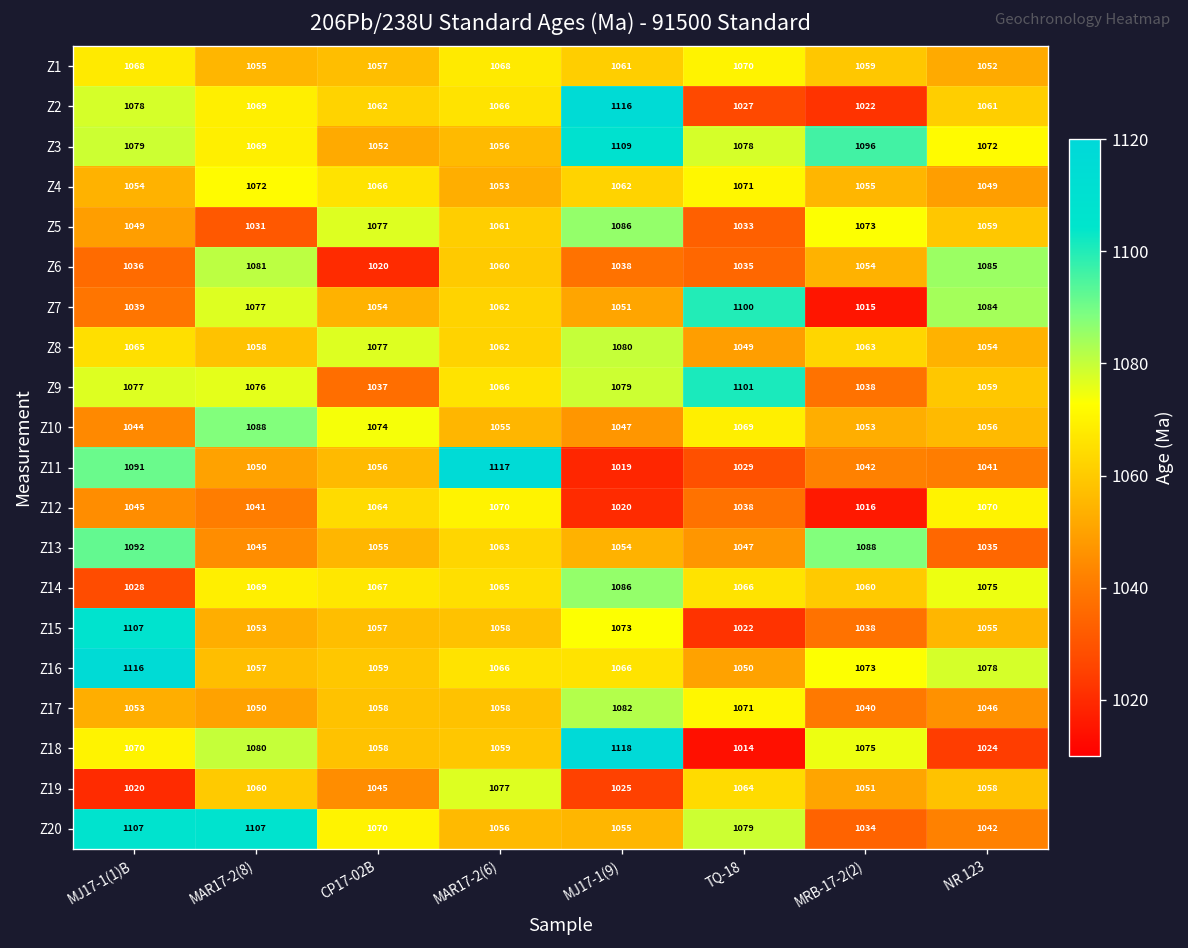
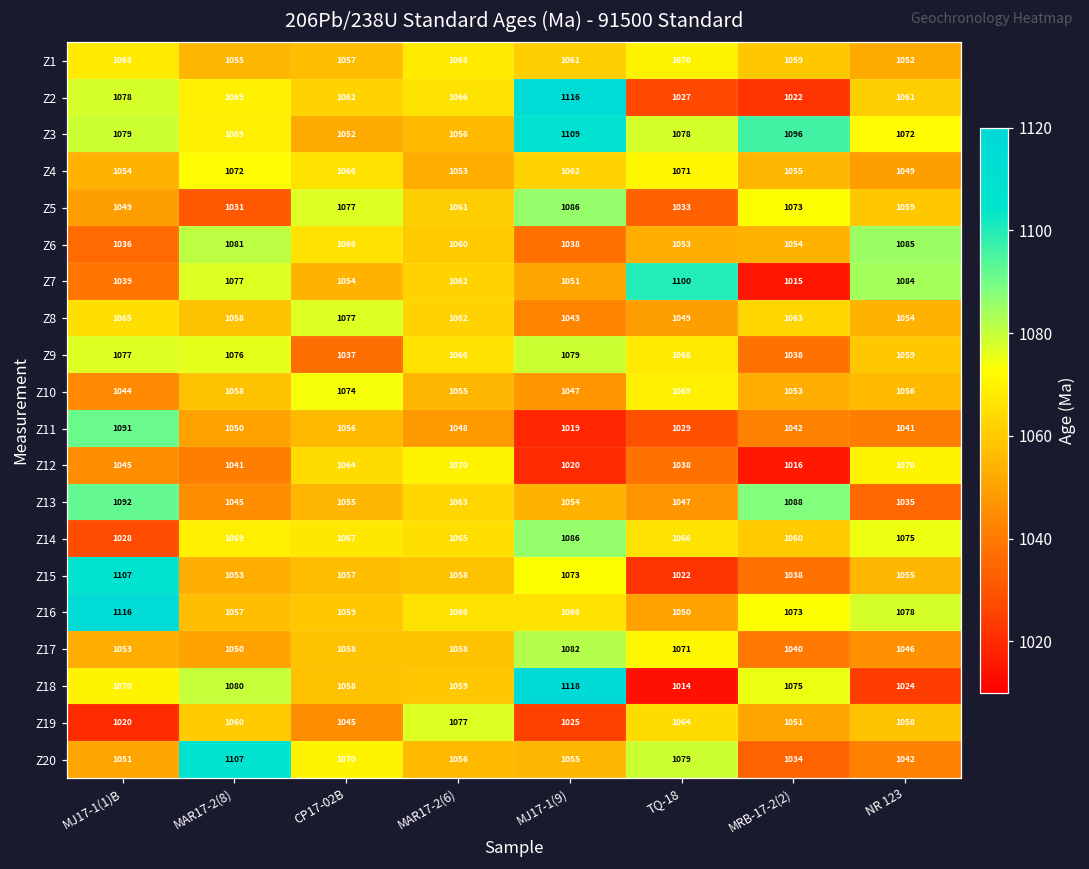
  {
    "Z1": {
      "MJ17-1(1)B": 1068,
      "MAR17-2(8)": 1055,
      "CP17-02B": 1057,
      "MAR17-2(6)": 1068,
      "MJ17-1(9)": 1061,
      "TQ-18": 1070,
      "MRB-17-2(2)": 1059,
      "NR 123": 1052
    },
    "Z2": {
      "MJ17-1(1)B": 1078,
      "MAR17-2(8)": 1069,
      "CP17-02B": 1062,
      "MAR17-2(6)": 1066,
      "MJ17-1(9)": 1116,
      "TQ-18": 1027,
      "MRB-17-2(2)": 1022,
      "NR 123": 1061
    },
    "Z3": {
      "MJ17-1(1)B": 1079,
      "MAR17-2(8)": 1069,
      "CP17-02B": 1052,
      "MAR17-2(6)": 1056,
      "MJ17-1(9)": 1109,
      "TQ-18": 1078,
      "MRB-17-2(2)": 1096,
      "NR 123": 1072
    },
    "Z4": {
      "MJ17-1(1)B": 1054,
      "MAR17-2(8)": 1072,
      "CP17-02B": 1066,
      "MAR17-2(6)": 1053,
      "MJ17-1(9)": 1062,
      "TQ-18": 1071,
      "MRB-17-2(2)": 1055,
      "NR 123": 1049
    },
    "Z5": {
      "MJ17-1(1)B": 1049,
      "MAR17-2(8)": 1031,
      "CP17-02B": 1077,
      "MAR17-2(6)": 1061,
      "MJ17-1(9)": 1086,
      "TQ-18": 1033,
      "MRB-17-2(2)": 1073,
      "NR 123": 1059
    },
    "Z6": {
      "MJ17-1(1)B": 1036,
      "MAR17-2(8)": 1081,
-     "CP17-02B": 1020,
+     "CP17-02B": 1066,
      "MAR17-2(6)": 1060,
      "MJ17-1(9)": 1038,
-     "TQ-18": 1035,
+     "TQ-18": 1053,
      "MRB-17-2(2)": 1054,
      "NR 123": 1085
    },
    "Z7": {
      "MJ17-1(1)B": 1039,
      "MAR17-2(8)": 1077,
      "CP17-02B": 1054,
      "MAR17-2(6)": 1062,
      "MJ17-1(9)": 1051,
      "TQ-18": 1100,
      "MRB-17-2(2)": 1015,
      "NR 123": 1084
    },
    "Z8": {
      "MJ17-1(1)B": 1065,
      "MAR17-2(8)": 1058,
      "CP17-02B": 1077,
      "MAR17-2(6)": 1062,
-     "MJ17-1(9)": 1080,
+     "MJ17-1(9)": 1043,
      "TQ-18": 1049,
      "MRB-17-2(2)": 1063,
      "NR 123": 1054
    },
    "Z9": {
      "MJ17-1(1)B": 1077,
      "MAR17-2(8)": 1076,
      "CP17-02B": 1037,
      "MAR17-2(6)": 1066,
      "MJ17-1(9)": 1079,
-     "TQ-18": 1101,
+     "TQ-18": 1068,
      "MRB-17-2(2)": 1038,
      "NR 123": 1059
    },
    "Z10": {
      "MJ17-1(1)B": 1044,
-     "MAR17-2(8)": 1088,
+     "MAR17-2(8)": 1058,
      "CP17-02B": 1074,
      "MAR17-2(6)": 1055,
      "MJ17-1(9)": 1047,
      "TQ-18": 1069,
      "MRB-17-2(2)": 1053,
      "NR 123": 1056
    },
    "Z11": {
      "MJ17-1(1)B": 1091,
      "MAR17-2(8)": 1050,
      "CP17-02B": 1056,
-     "MAR17-2(6)": 1117,
+     "MAR17-2(6)": 1048,
      "MJ17-1(9)": 1019,
      "TQ-18": 1029,
      "MRB-17-2(2)": 1042,
      "NR 123": 1041
    },
    "Z12": {
      "MJ17-1(1)B": 1045,
      "MAR17-2(8)": 1041,
      "CP17-02B": 1064,
      "MAR17-2(6)": 1070,
      "MJ17-1(9)": 1020,
      "TQ-18": 1038,
      "MRB-17-2(2)": 1016,
      "NR 123": 1070
    },
    "Z13": {
      "MJ17-1(1)B": 1092,
      "MAR17-2(8)": 1045,
      "CP17-02B": 1055,
      "MAR17-2(6)": 1063,
      "MJ17-1(9)": 1054,
      "TQ-18": 1047,
      "MRB-17-2(2)": 1088,
      "NR 123": 1035
    },
    "Z14": {
      "MJ17-1(1)B": 1028,
      "MAR17-2(8)": 1069,
      "CP17-02B": 1067,
      "MAR17-2(6)": 1065,
      "MJ17-1(9)": 1086,
      "TQ-18": 1066,
      "MRB-17-2(2)": 1060,
      "NR 123": 1075
    },
    "Z15": {
      "MJ17-1(1)B": 1107,
      "MAR17-2(8)": 1053,
      "CP17-02B": 1057,
      "MAR17-2(6)": 1058,
      "MJ17-1(9)": 1073,
      "TQ-18": 1022,
      "MRB-17-2(2)": 1038,
      "NR 123": 1055
    },
    "Z16": {
      "MJ17-1(1)B": 1116,
      "MAR17-2(8)": 1057,
      "CP17-02B": 1059,
      "MAR17-2(6)": 1066,
      "MJ17-1(9)": 1066,
      "TQ-18": 1050,
      "MRB-17-2(2)": 1073,
      "NR 123": 1078
    },
    "Z17": {
      "MJ17-1(1)B": 1053,
      "MAR17-2(8)": 1050,
      "CP17-02B": 1058,
      "MAR17-2(6)": 1058,
      "MJ17-1(9)": 1082,
      "TQ-18": 1071,
      "MRB-17-2(2)": 1040,
      "NR 123": 1046
    },
    "Z18": {
      "MJ17-1(1)B": 1070,
      "MAR17-2(8)": 1080,
      "CP17-02B": 1058,
      "MAR17-2(6)": 1059,
      "MJ17-1(9)": 1118,
      "TQ-18": 1014,
      "MRB-17-2(2)": 1075,
      "NR 123": 1024
    },
    "Z19": {
      "MJ17-1(1)B": 1020,
      "MAR17-2(8)": 1060,
      "CP17-02B": 1045,
      "MAR17-2(6)": 1077,
      "MJ17-1(9)": 1025,
      "TQ-18": 1064,
      "MRB-17-2(2)": 1051,
      "NR 123": 1058
    },
    "Z20": {
-     "MJ17-1(1)B": 1107,
+     "MJ17-1(1)B": 1051,
      "MAR17-2(8)": 1107,
      "CP17-02B": 1070,
      "MAR17-2(6)": 1056,
      "MJ17-1(9)": 1055,
      "TQ-18": 1079,
      "MRB-17-2(2)": 1034,
      "NR 123": 1042
    }
  }
